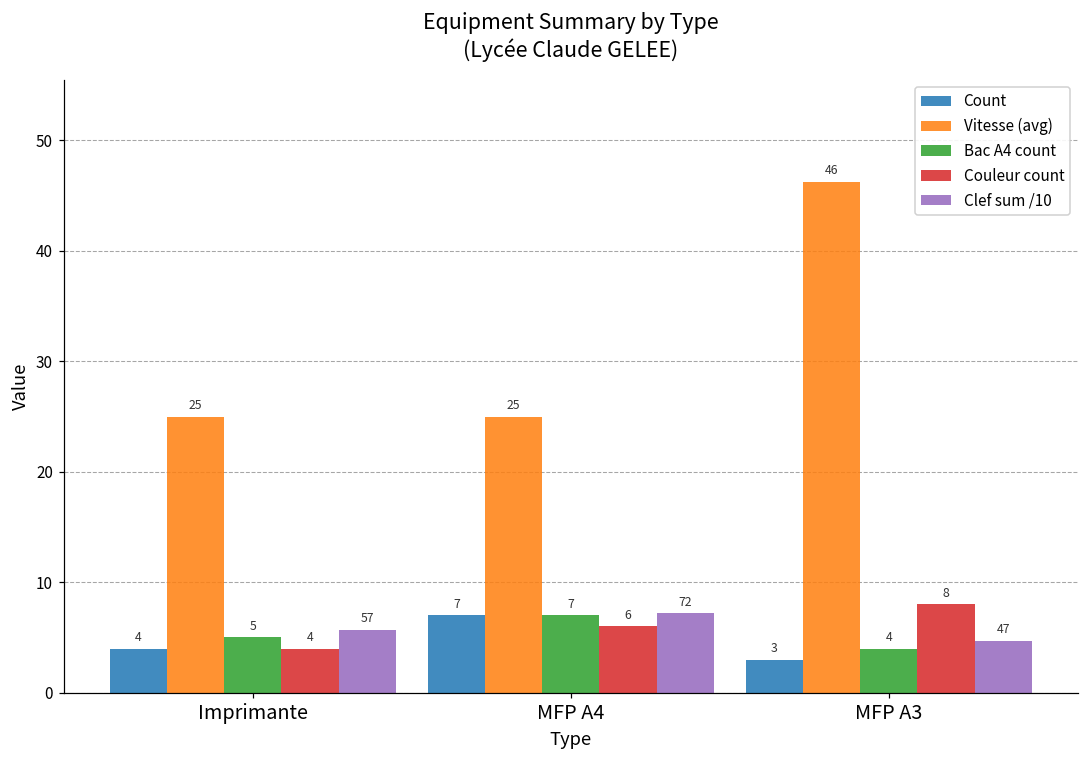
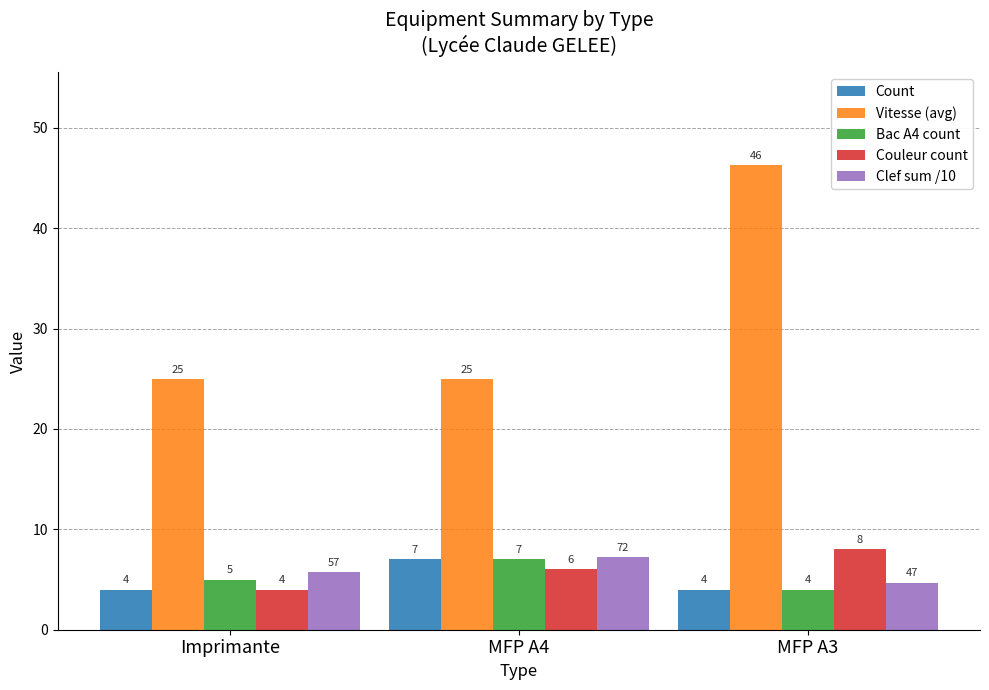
  {
    "Count": {
      "Imprimante": 4,
      "MFP A4": 7,
-     "MFP A3": 3
+     "MFP A3": 4
    },
    "Vitesse (avg)": {
      "Imprimante": 25,
      "MFP A4": 25,
      "MFP A3": 46
    },
    "Bac A4 count": {
      "Imprimante": 5,
      "MFP A4": 7,
      "MFP A3": 4
    },
    "Couleur count": {
      "Imprimante": 4,
      "MFP A4": 6,
      "MFP A3": 8
    }
  }
